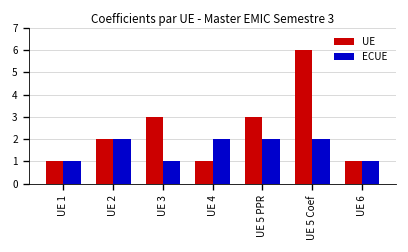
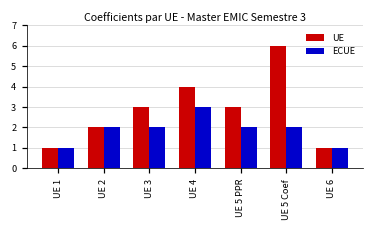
  {
    "UE": {
      "UE 1": 1,
      "UE 2": 2,
      "UE 3": 3,
-     "UE 4": 1,
+     "UE 4": 4,
      "UE 5 PPR": 3,
      "UE 5 Coef": 6,
      "UE 6": 1
    },
    "ECUE": {
      "UE 1": 1,
      "UE 2": 2,
-     "UE 3": 1,
-     "UE 4": 2,
+     "UE 3": 2,
+     "UE 4": 3,
      "UE 5 PPR": 2,
      "UE 5 Coef": 2,
      "UE 6": 1
    }
  }
